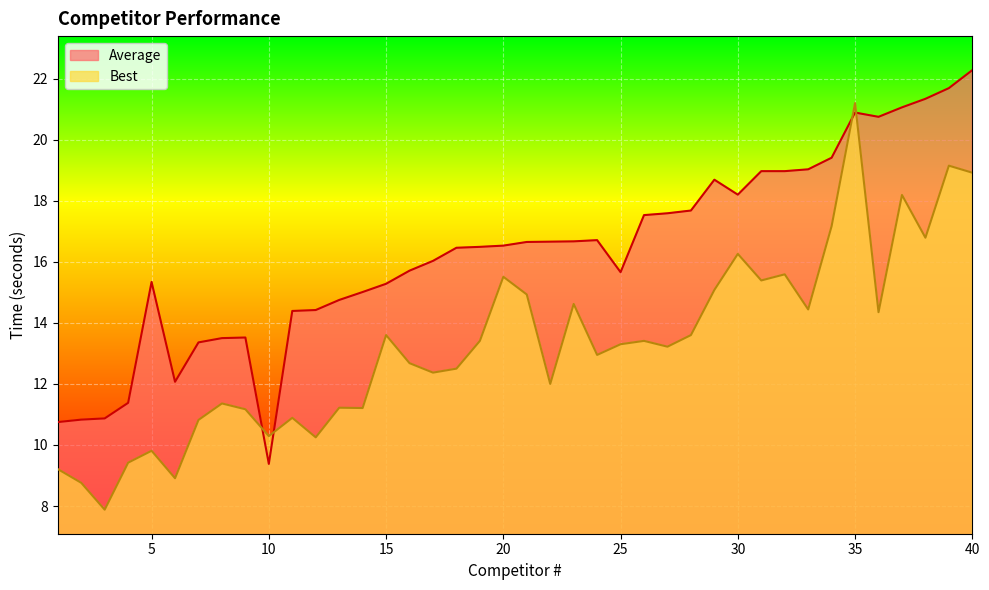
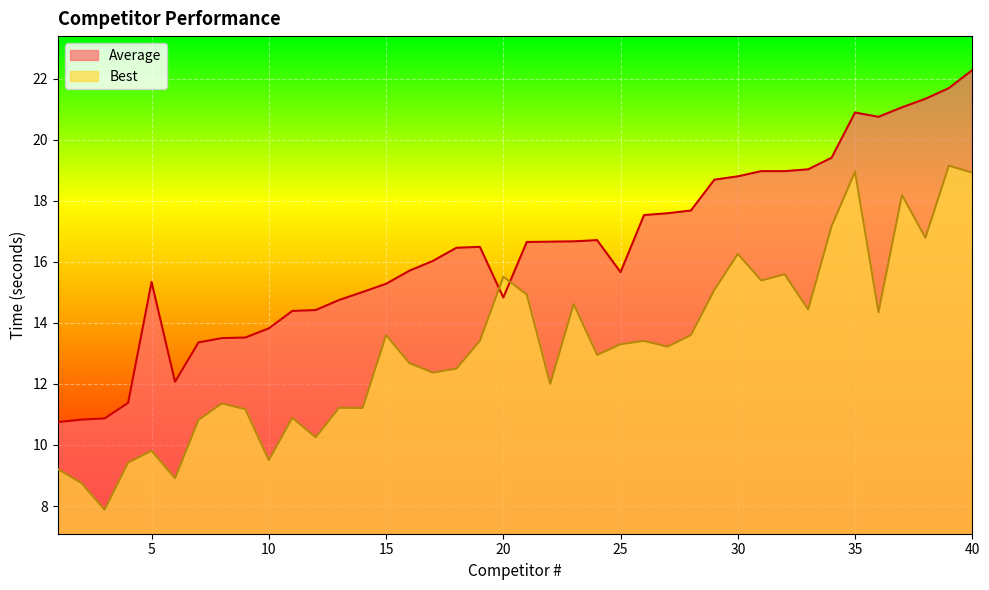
  {
    "Average": {
      "5": 15.3,
-     "10": 9.4,
+     "10": 13.8,
      "15": 15.3,
-     "20": 16.5,
+     "20": 14.8,
      "25": 15.7,
-     "30": 18.2,
+     "30": 18.8,
      "35": 20.9,
      "40": 22.3
    },
    "Best": {
      "5": 9.8,
-     "10": 10.3,
+     "10": 9.5,
      "15": 13.6,
      "20": 15.5,
      "25": 13.3,
      "30": 16.3,
-     "35": 21.2,
+     "35": 19.0,
      "40": 18.9
    }
  }
